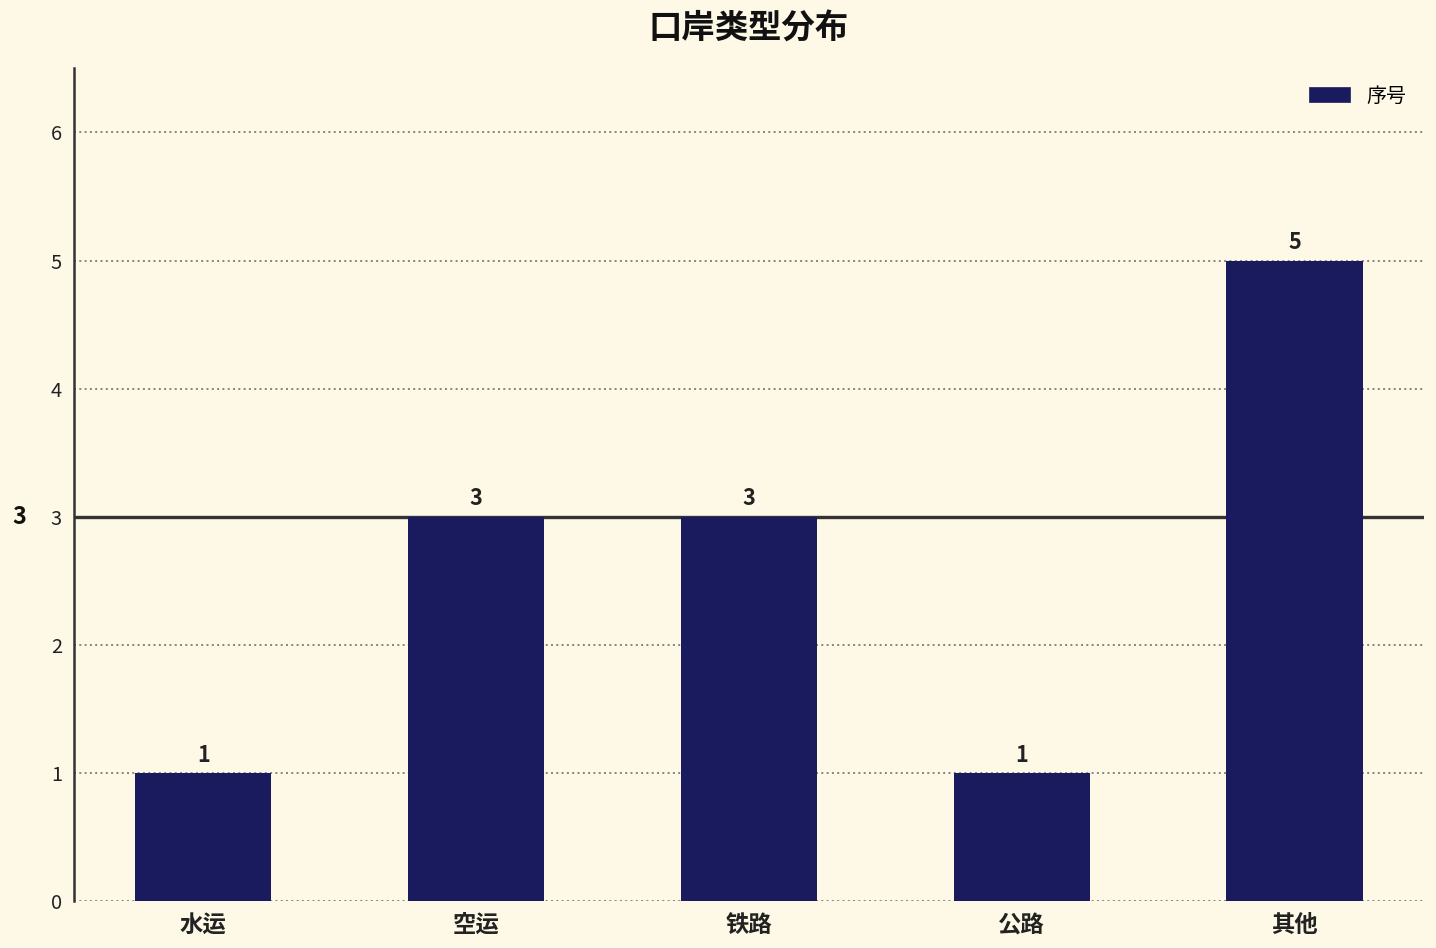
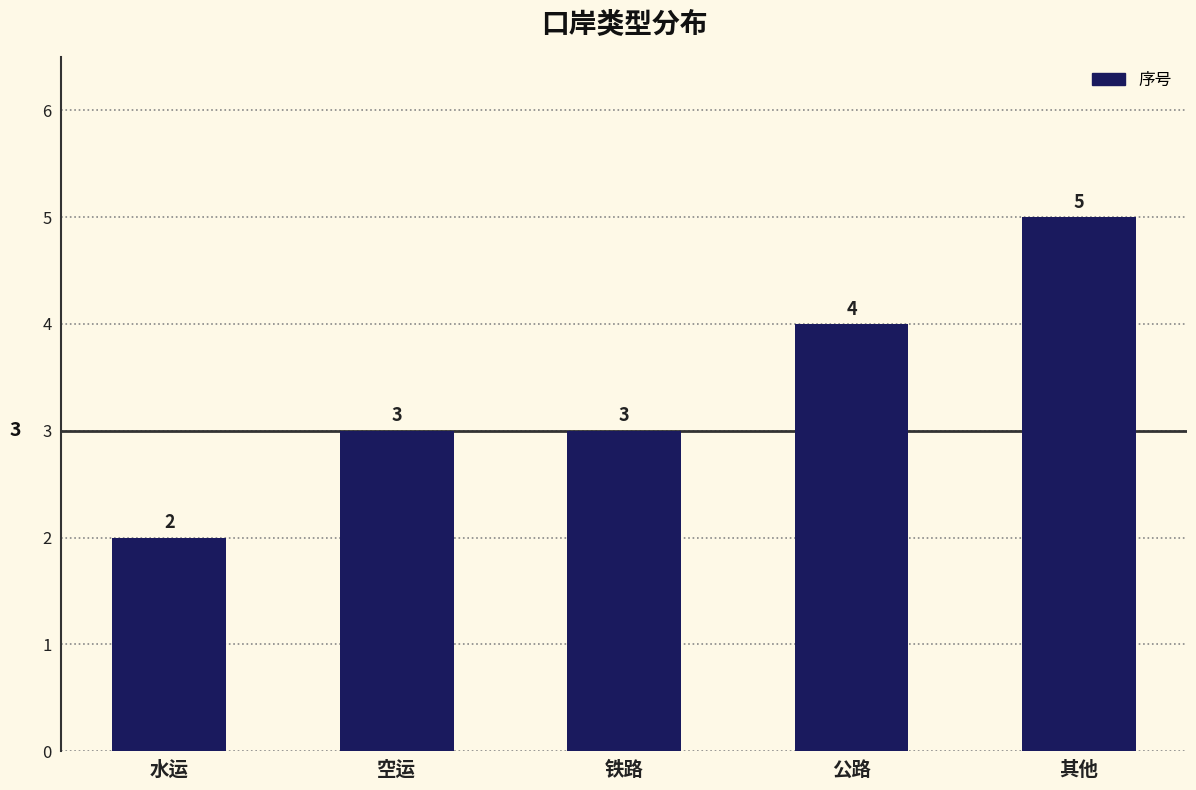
  {
-   "水运": 1,
+   "水运": 2,
    "空运": 3,
    "铁路": 3,
-   "公路": 1,
+   "公路": 4,
    "其他": 5
  }
